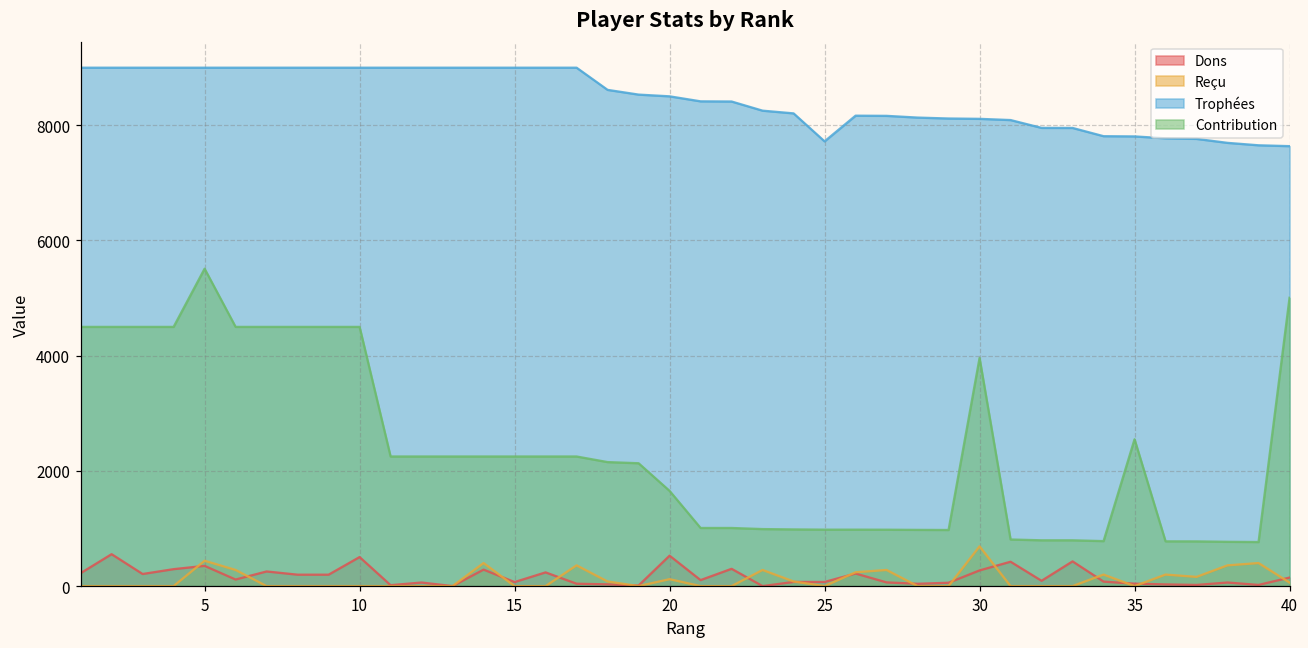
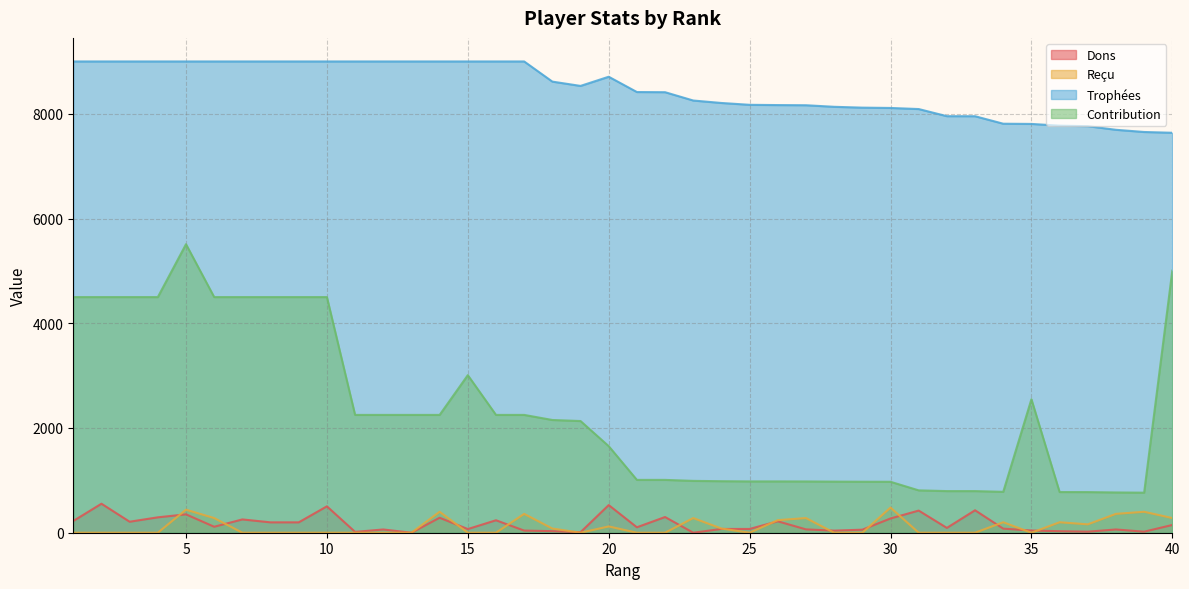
  {
    "Dons": {
      "5": 400,
      "10": 500,
      "15": 100,
      "20": 500,
      "25": 100,
      "30": 300,
      "40": 100
    },
    "Reçu": {
      "5": 400,
      "10": 0,
      "15": 0,
      "20": 100,
      "25": 0,
-     "30": 700,
-     "40": 100
+     "30": 500,
+     "40": 300
    },
    "Trophées": {
      "5": 9000,
      "10": 9000,
      "15": 9000,
-     "20": 8500,
-     "25": 7700,
+     "20": 8700,
+     "25": 8200,
      "30": 8100,
      "35": 7800,
      "40": 7600
    },
    "Contribution": {
      "5": 5500,
      "10": 4500,
-     "15": 2300,
+     "15": 3000,
      "20": 1700,
      "25": 1000,
-     "30": 4000,
+     "30": 1000,
      "35": 2500,
      "40": 5000
    }
  }
